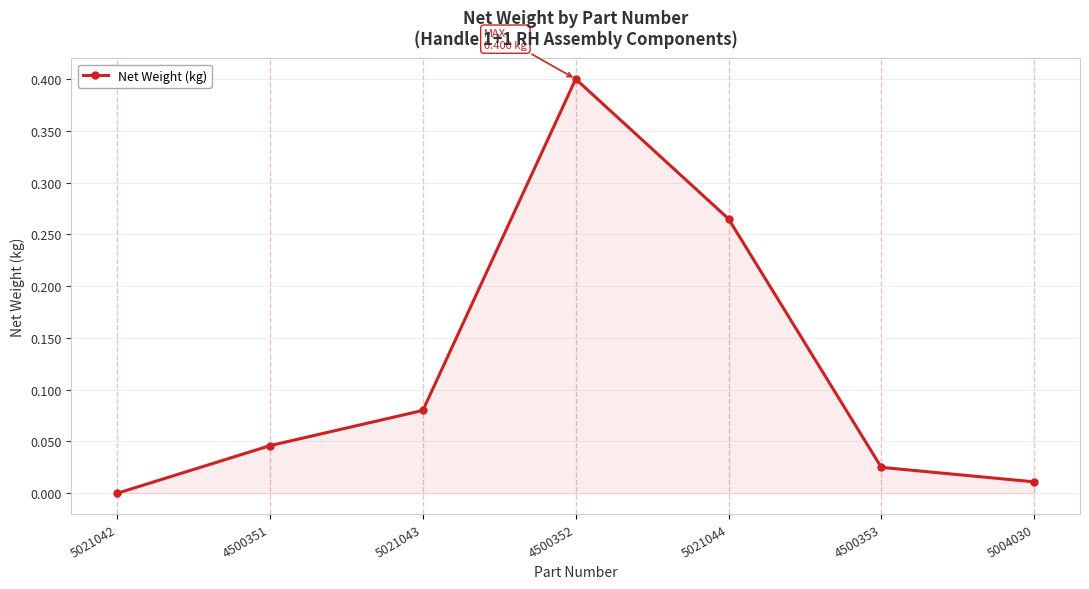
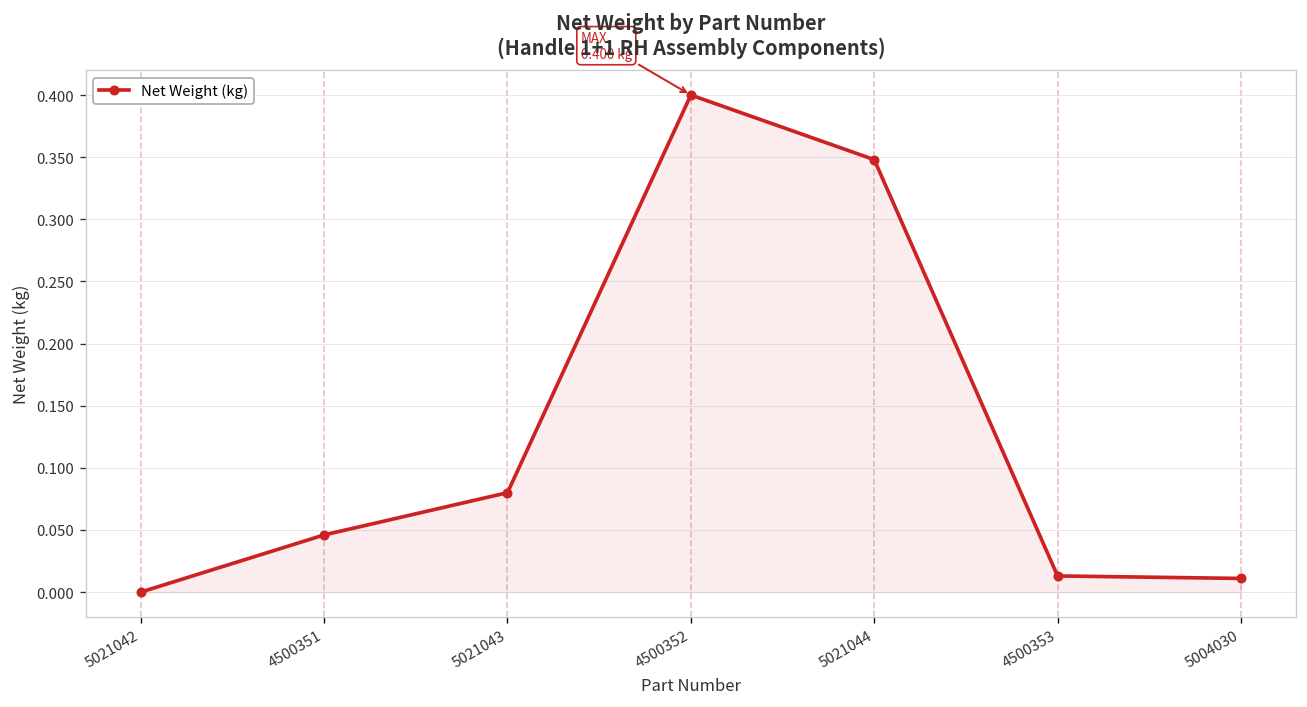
  {
    "5021042": 0.000,
    "4500351": 0.046,
    "5021043": 0.080,
-   "5021044": 0.265,
-   "4500353": 0.025,
+   "5021044": 0.348,
+   "4500353": 0.013,
    "5004030": 0.011
  }
